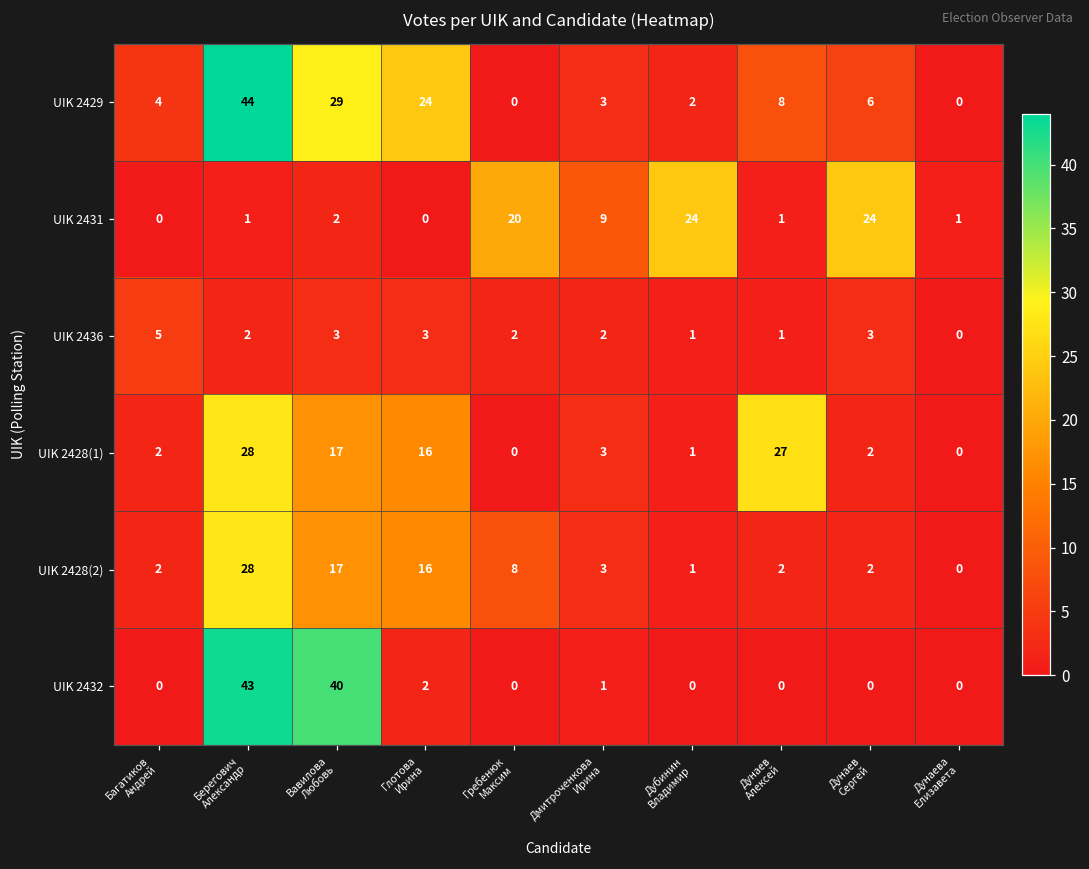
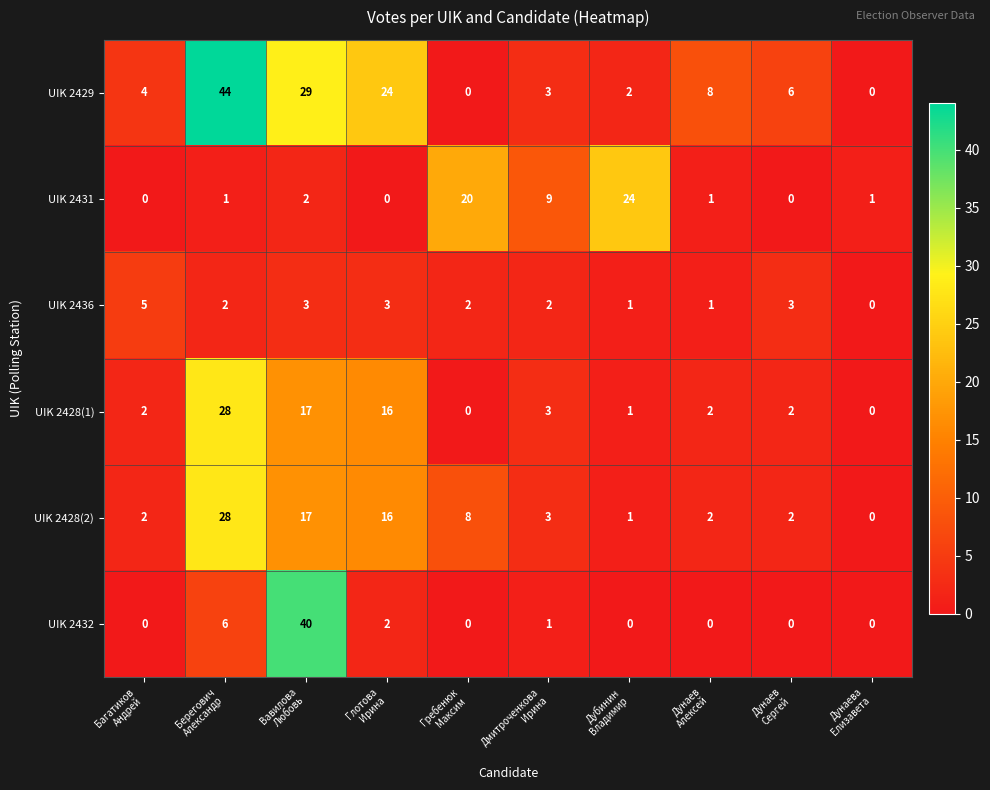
  {
    "UIK 2429": {
      "Багатиков Андрей": 4,
      "Берегович Александр": 44,
      "Вавилова Любовь": 29,
      "Глотова Ирина": 24,
      "Гребенюк Максим": 0,
      "Дмитроченкова Ирина": 3,
      "Дубинин Владимир": 2,
      "Дунаев Алексей": 8,
      "Дунаев Сергей": 6,
      "Дунаева Елизавета": 0
    },
    "UIK 2431": {
      "Багатиков Андрей": 0,
      "Берегович Александр": 1,
      "Вавилова Любовь": 2,
      "Глотова Ирина": 0,
      "Гребенюк Максим": 20,
      "Дмитроченкова Ирина": 9,
      "Дубинин Владимир": 24,
      "Дунаев Алексей": 1,
-     "Дунаев Сергей": 24,
+     "Дунаев Сергей": 0,
      "Дунаева Елизавета": 1
    },
    "UIK 2436": {
      "Багатиков Андрей": 5,
      "Берегович Александр": 2,
      "Вавилова Любовь": 3,
      "Глотова Ирина": 3,
      "Гребенюк Максим": 2,
      "Дмитроченкова Ирина": 2,
      "Дубинин Владимир": 1,
      "Дунаев Алексей": 1,
      "Дунаев Сергей": 3,
      "Дунаева Елизавета": 0
    },
    "UIK 2428(1)": {
      "Багатиков Андрей": 2,
      "Берегович Александр": 28,
      "Вавилова Любовь": 17,
      "Глотова Ирина": 16,
      "Гребенюк Максим": 0,
      "Дмитроченкова Ирина": 3,
      "Дубинин Владимир": 1,
-     "Дунаев Алексей": 27,
+     "Дунаев Алексей": 2,
      "Дунаев Сергей": 2,
      "Дунаева Елизавета": 0
    },
    "UIK 2428(2)": {
      "Багатиков Андрей": 2,
      "Берегович Александр": 28,
      "Вавилова Любовь": 17,
      "Глотова Ирина": 16,
      "Гребенюк Максим": 8,
      "Дмитроченкова Ирина": 3,
      "Дубинин Владимир": 1,
      "Дунаев Алексей": 2,
      "Дунаев Сергей": 2,
      "Дунаева Елизавета": 0
    },
    "UIK 2432": {
      "Багатиков Андрей": 0,
-     "Берегович Александр": 43,
+     "Берегович Александр": 6,
      "Вавилова Любовь": 40,
      "Глотова Ирина": 2,
      "Гребенюк Максим": 0,
      "Дмитроченкова Ирина": 1,
      "Дубинин Владимир": 0,
      "Дунаев Алексей": 0,
      "Дунаев Сергей": 0,
      "Дунаева Елизавета": 0
    }
  }
